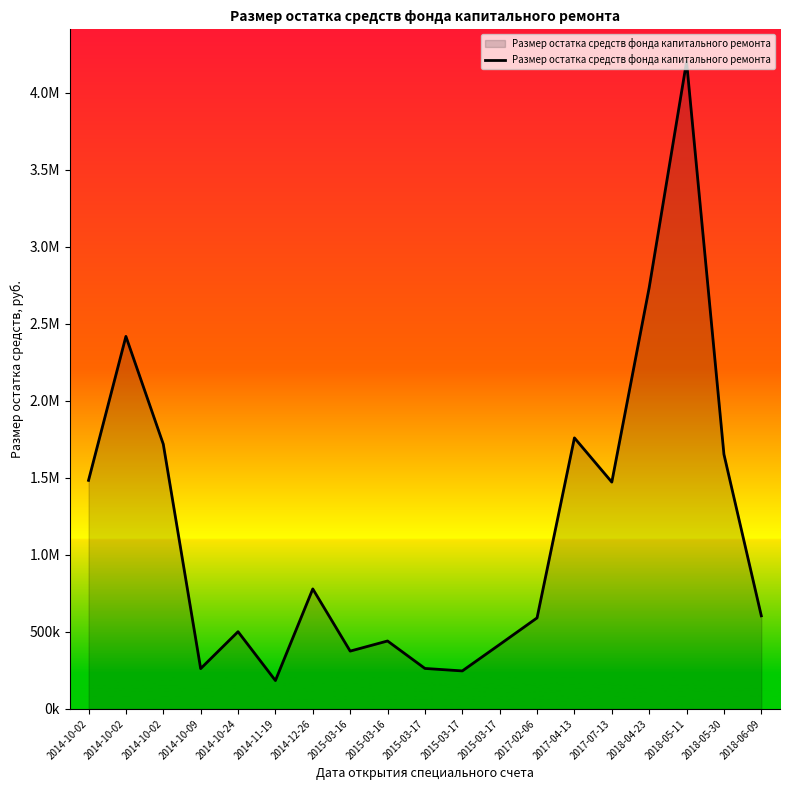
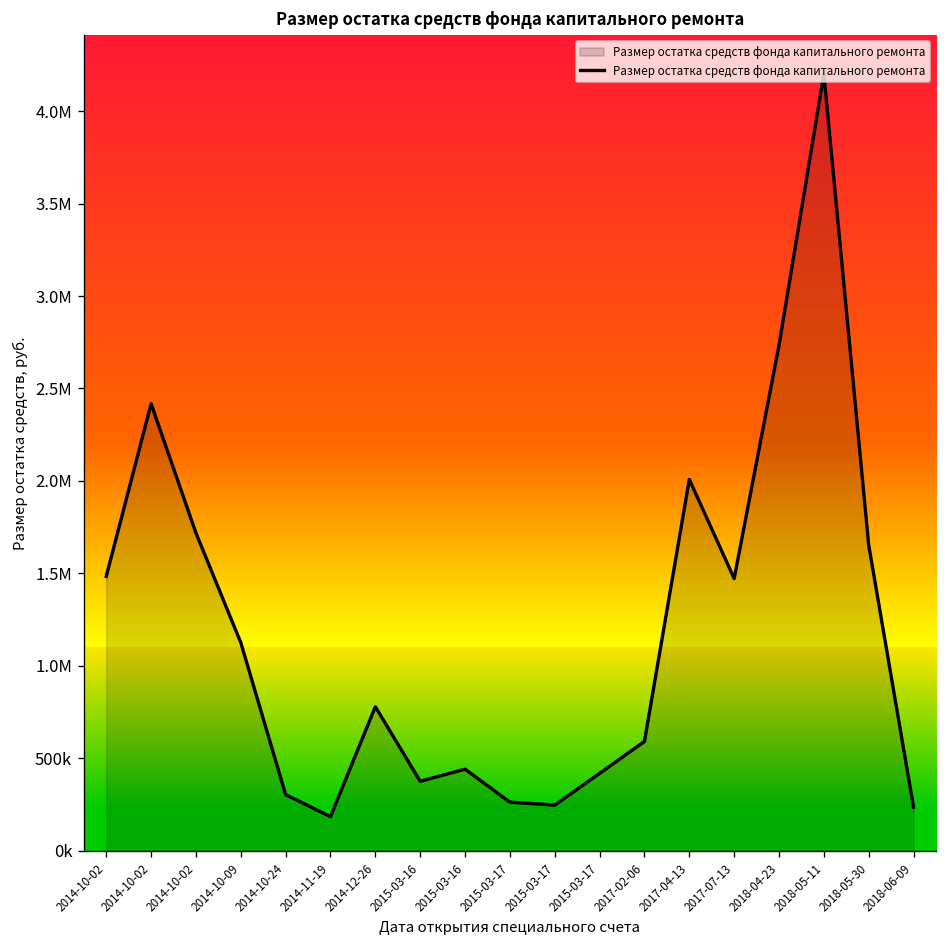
  {
-   "2014-10-09": 260000,
-   "2014-10-24": 500000,
+   "2014-10-09": 1130000,
+   "2014-10-24": 300000,
    "2014-11-19": 180000,
    "2014-12-26": 780000,
    "2017-02-06": 590000,
-   "2017-04-13": 1760000,
+   "2017-04-13": 2010000,
    "2017-07-13": 1470000,
    "2018-04-23": 2730000,
    "2018-05-30": 1650000,
-   "2018-06-09": 600000
+   "2018-06-09": 240000
  }
